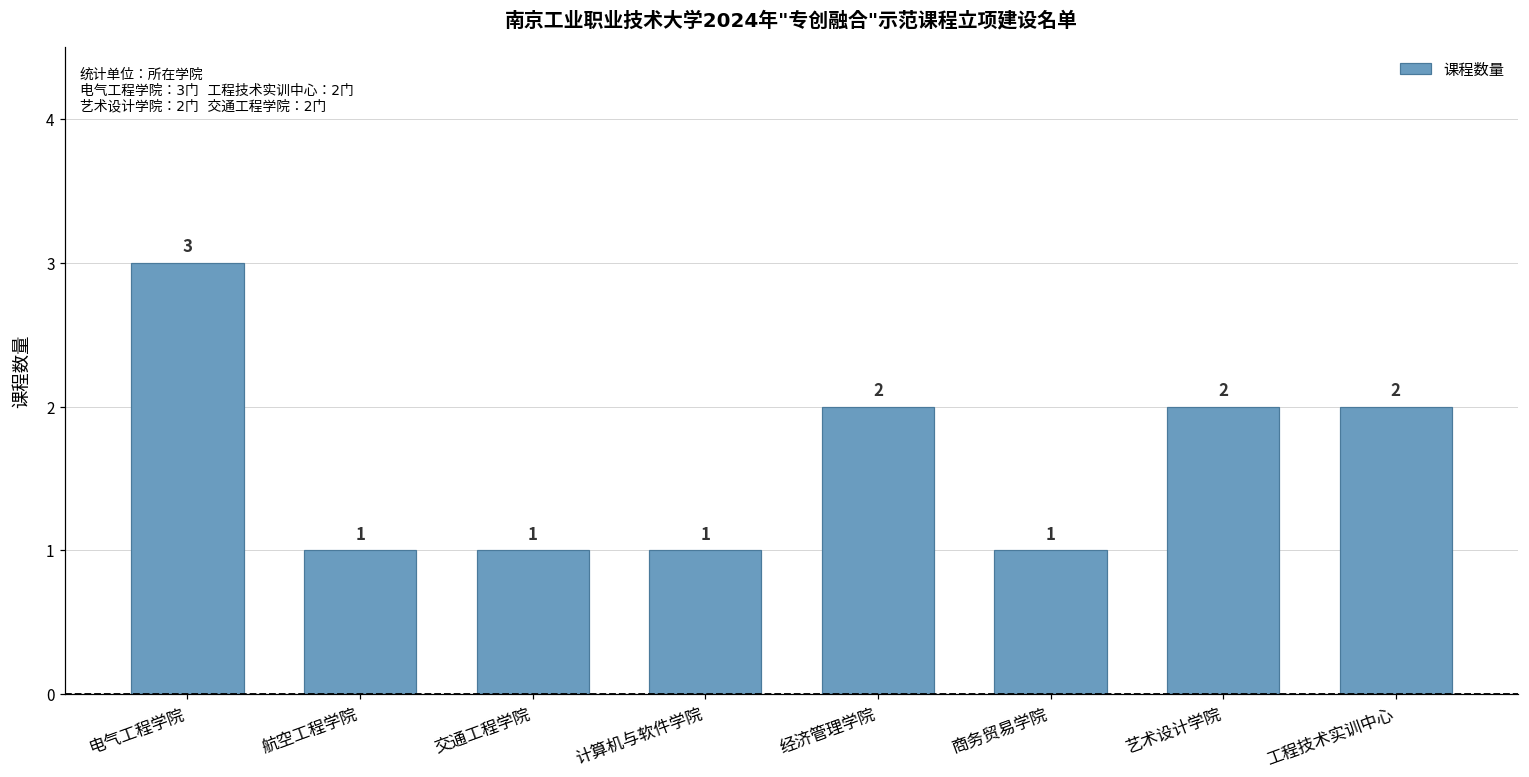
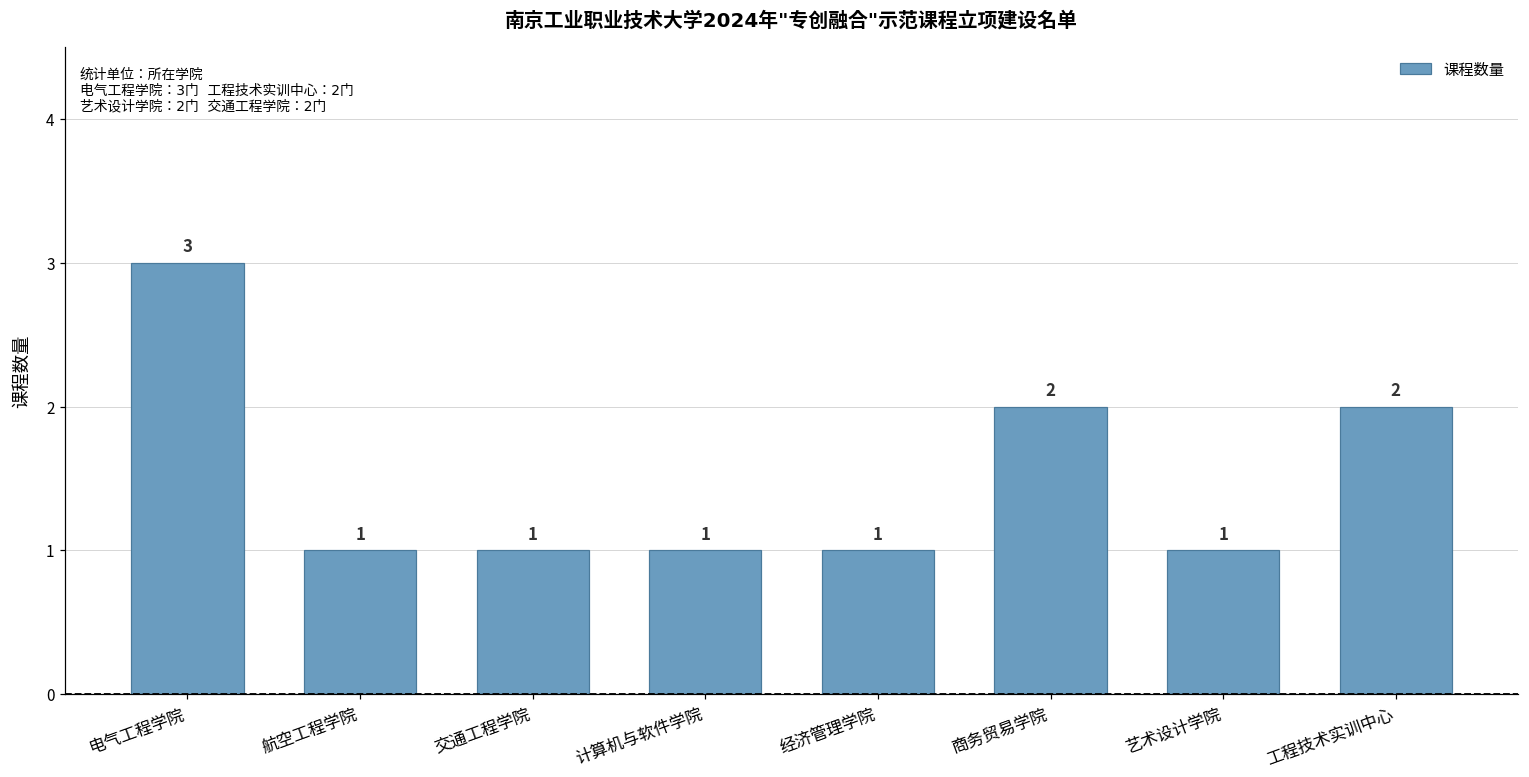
  {
    "电气工程学院": 3,
    "航空工程学院": 1,
    "交通工程学院": 1,
    "计算机与软件学院": 1,
-   "经济管理学院": 2,
-   "商务贸易学院": 1,
-   "艺术设计学院": 2,
+   "经济管理学院": 1,
+   "商务贸易学院": 2,
+   "艺术设计学院": 1,
    "工程技术实训中心": 2
  }
